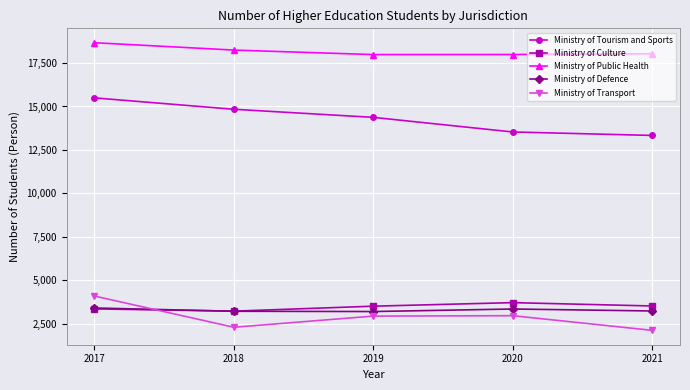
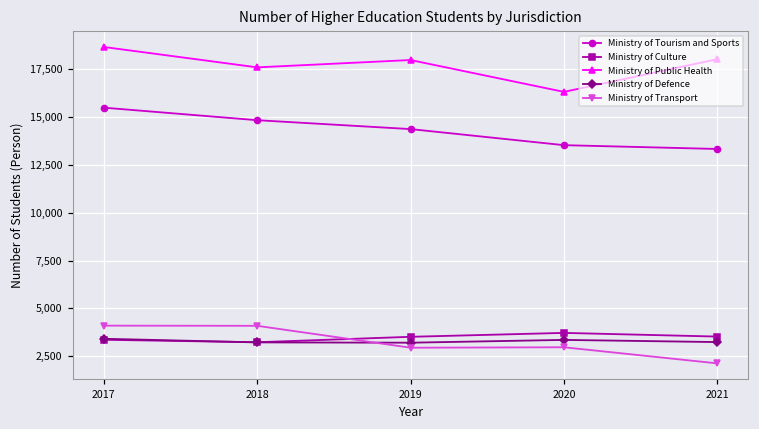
  {
    "Ministry of Public Health": {
      "2017": "18,700",
-     "2018": "18,200",
+     "2018": "17,600",
      "2019": "18,000",
-     "2020": "18,000"
+     "2020": "16,300"
    },
    "Ministry of Transport": {
      "2017": "4,100",
-     "2018": "2,300",
+     "2018": "4,100",
      "2019": "2,900",
      "2020": "3,000",
      "2021": "2,100"
    }
  }
